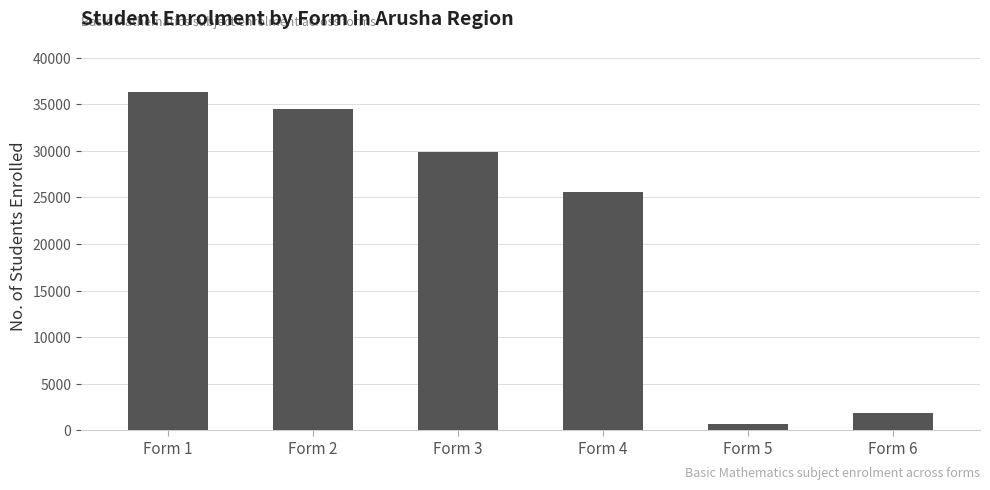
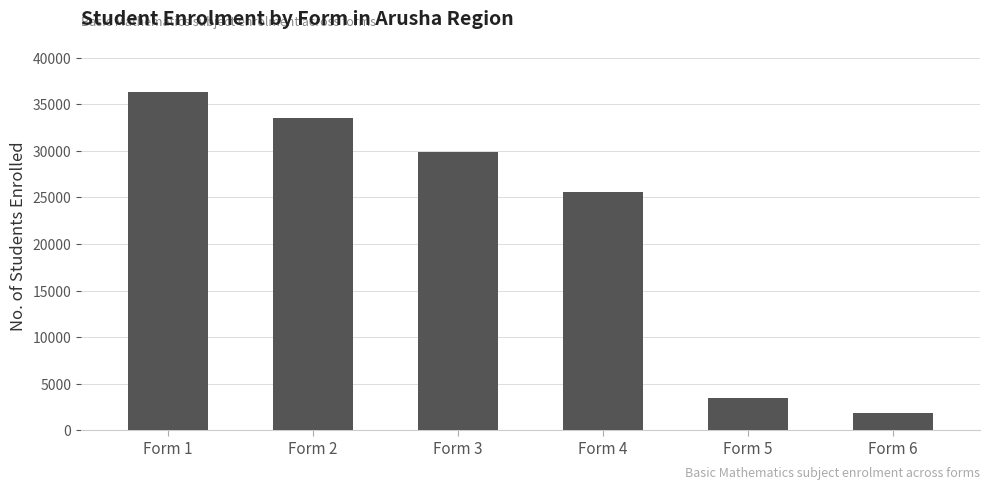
  {
    "Form 1": 36000,
-   "Form 2": 34500,
+   "Form 2": 33600,
    "Form 3": 30000,
    "Form 4": 26000,
-   "Form 5": 1000,
+   "Form 5": 4000,
    "Form 6": 2000
  }
